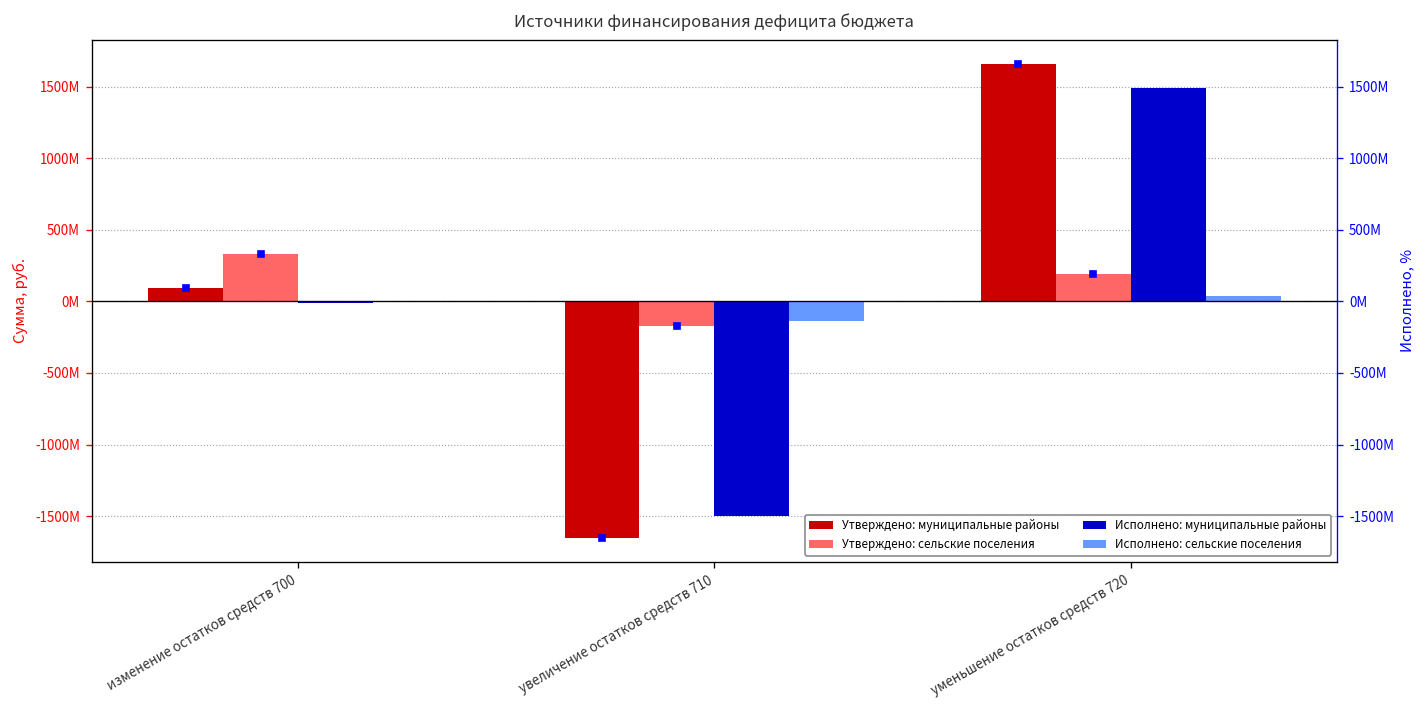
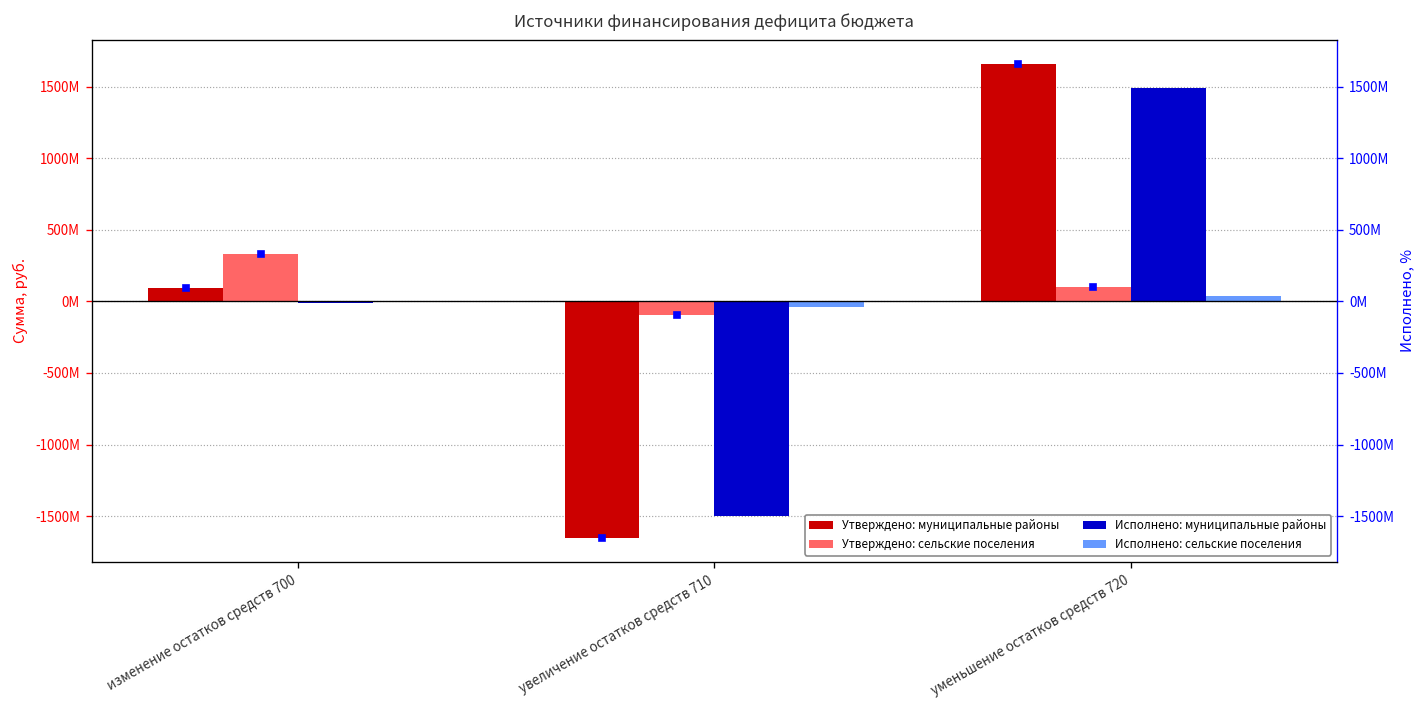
  {
    "Утверждено: муниципальные районы": {
      "изменение остатков средств 700": 90000000,
      "увеличение остатков средств 710": -1650000000,
      "уменьшение остатков средств 720": 1660000000
    },
    "Утверждено: сельские поселения": {
      "изменение остатков средств 700": 330000000,
-     "увеличение остатков средств 710": -170000000,
-     "уменьшение остатков средств 720": 190000000
+     "увеличение остатков средств 710": -100000000,
+     "уменьшение остатков средств 720": 100000000
    },
    "Исполнено: сельские поселения": {
-     "увеличение остатков средств 710": -140000000,
+     "увеличение остатков средств 710": -40000000,
      "уменьшение остатков средств 720": 40000000
    }
  }
